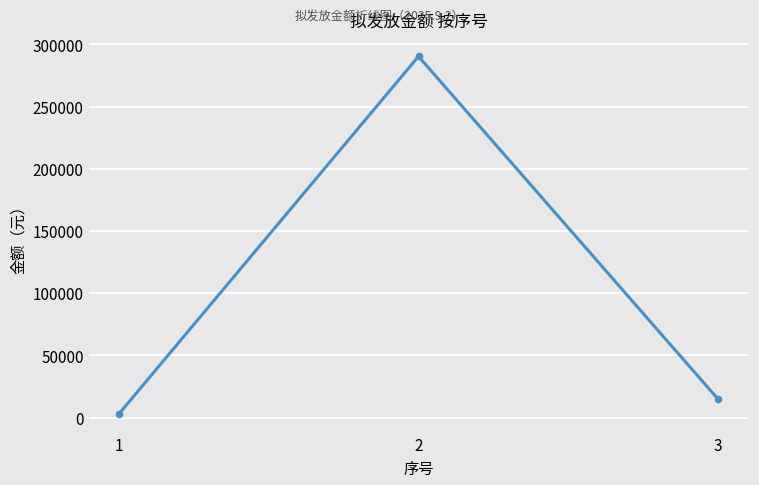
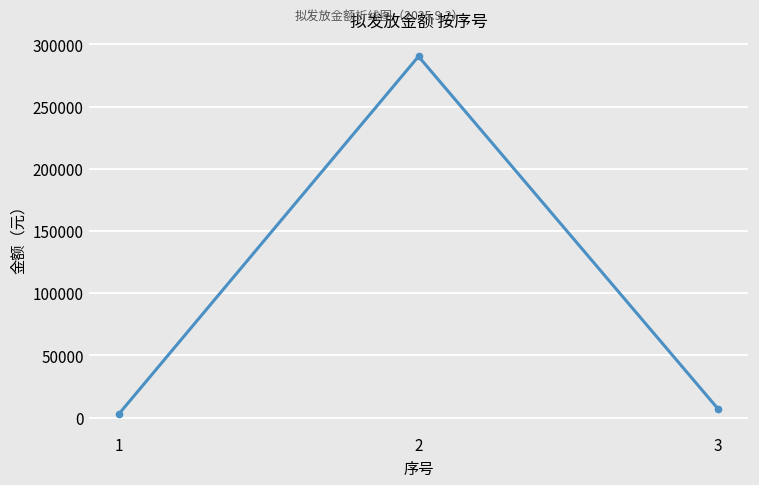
  {
    "1": 3000,
    "2": 290000,
-   "3": 15000
+   "3": 7000
  }
